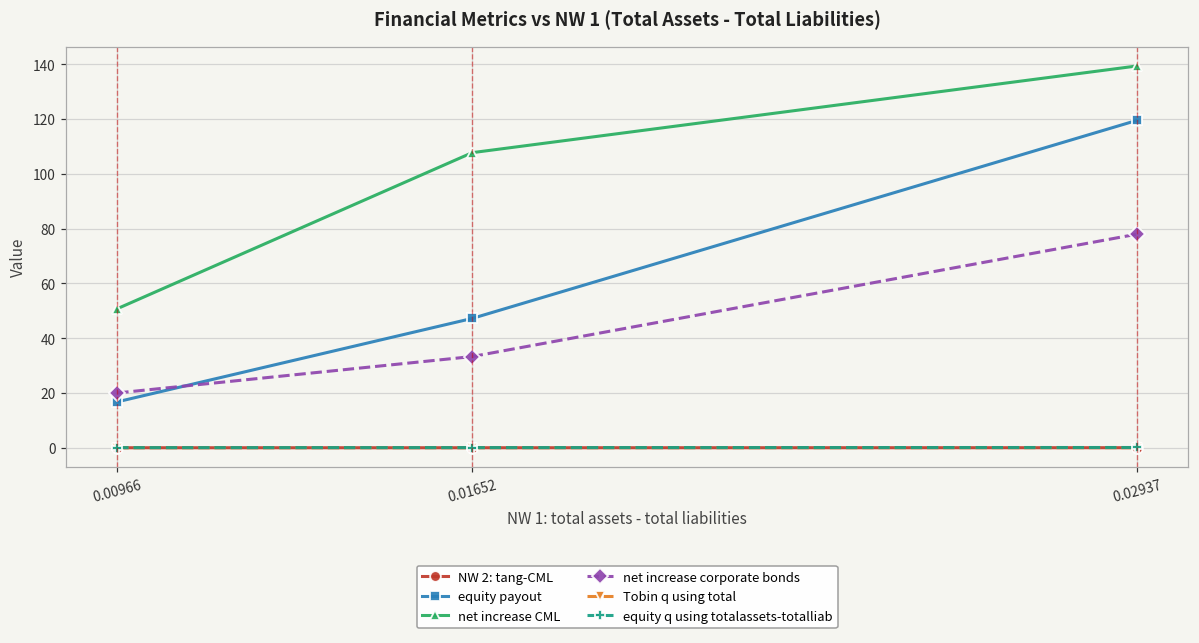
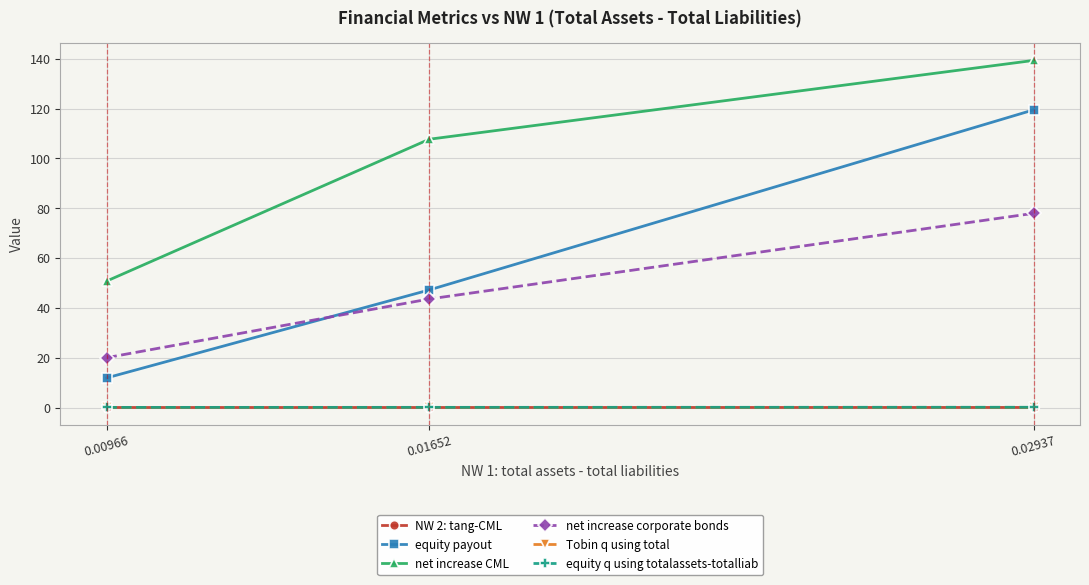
  {
    "equity payout": {
-     "0.00966": 17,
+     "0.00966": 12,
      "0.01652": 47,
      "0.02937": 119
    },
    "net increase corporate bonds": {
      "0.00966": 20,
-     "0.01652": 33,
+     "0.01652": 44,
      "0.02937": 78
    }
  }
